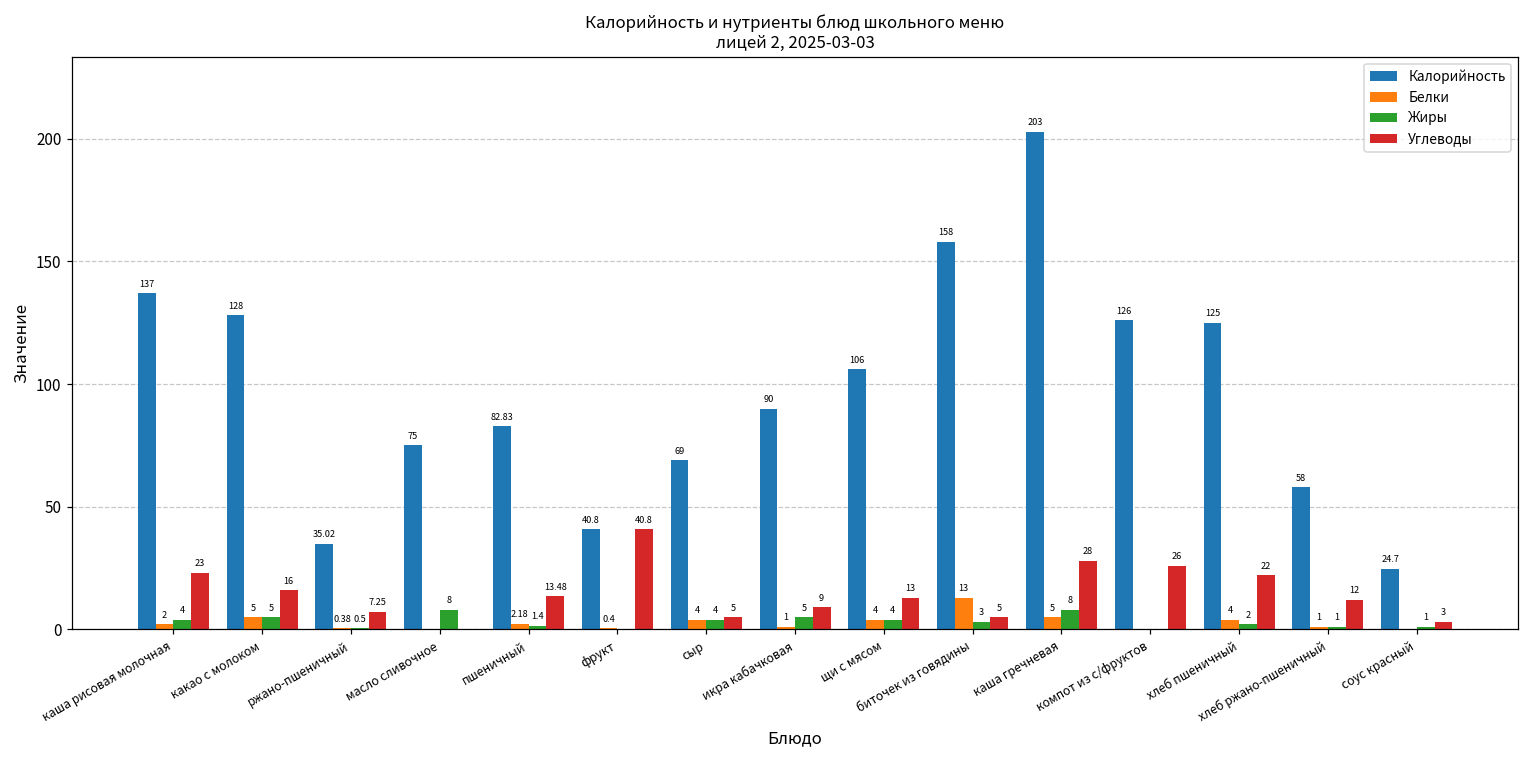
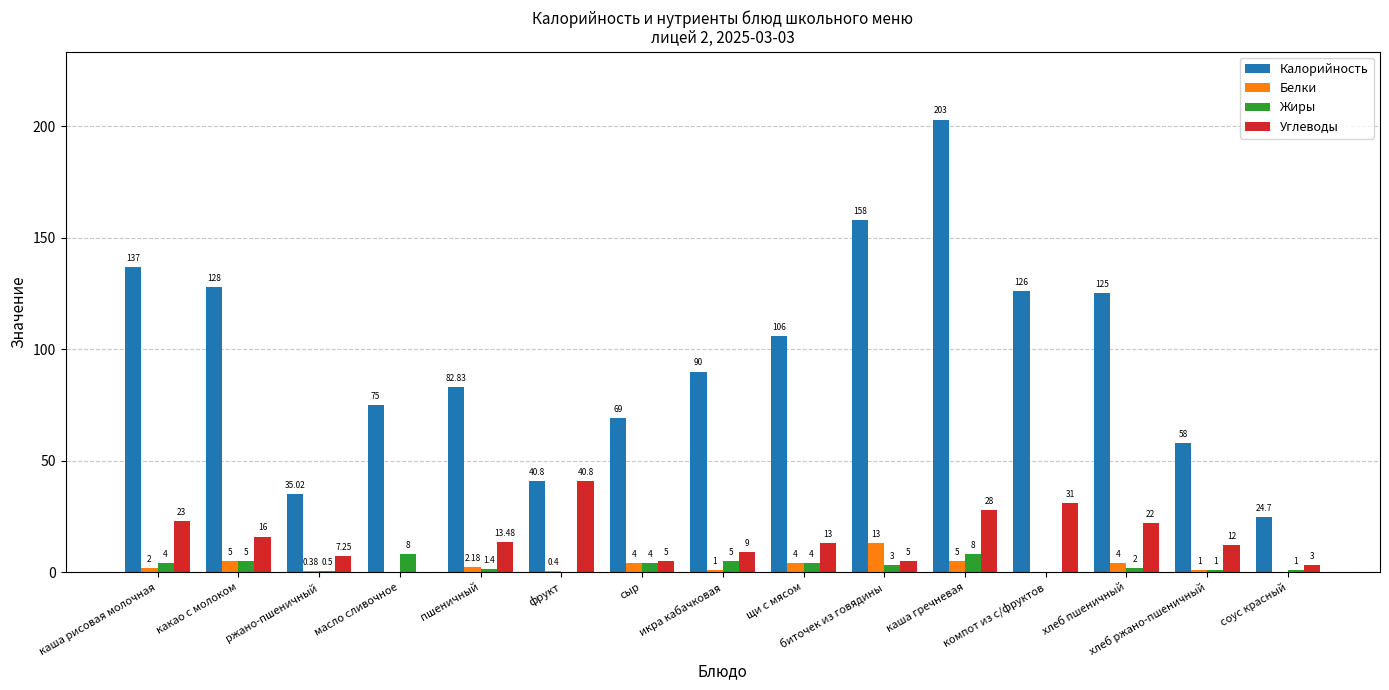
  {
    "Калорийность": {
      "каша рисовая молочная": 137,
      "какао с молоком": 128,
      "ржано-пшеничный": 35.02,
      "масло сливочное": 75,
      "пшеничный": 82.83,
      "фрукт": 40.8,
      "сыр": 69,
      "икра кабачковая": 90,
      "щи с мясом": 106,
      "биточек из говядины": 158,
      "каша гречневая": 203,
      "компот из с/фруктов": 126,
      "хлеб пшеничный": 125,
      "хлеб ржано-пшеничный": 58,
      "соус красный": 24.7
    },
    "Белки": {
      "каша рисовая молочная": 2,
      "какао с молоком": 5,
      "ржано-пшеничный": 0.38,
      "пшеничный": 2.18,
      "фрукт": 0.4,
      "сыр": 4,
      "икра кабачковая": 1,
      "щи с мясом": 4,
      "биточек из говядины": 13,
      "каша гречневая": 5,
      "хлеб пшеничный": 4,
      "хлеб ржано-пшеничный": 1
    },
    "Жиры": {
      "каша рисовая молочная": 4,
      "какао с молоком": 5,
      "ржано-пшеничный": 0.5,
      "масло сливочное": 8,
      "пшеничный": 1.4,
      "сыр": 4,
      "икра кабачковая": 5,
      "щи с мясом": 4,
      "биточек из говядины": 3,
      "каша гречневая": 8,
      "хлеб пшеничный": 2,
      "хлеб ржано-пшеничный": 1,
      "соус красный": 1
    },
    "Углеводы": {
      "каша рисовая молочная": 23,
      "какао с молоком": 16,
      "ржано-пшеничный": 7.25,
      "пшеничный": 13.48,
      "фрукт": 40.8,
      "сыр": 5,
      "икра кабачковая": 9,
      "щи с мясом": 13,
      "биточек из говядины": 5,
      "каша гречневая": 28,
-     "компот из с/фруктов": 26,
+     "компот из с/фруктов": 31,
      "хлеб пшеничный": 22,
      "хлеб ржано-пшеничный": 12,
      "соус красный": 3
    }
  }
